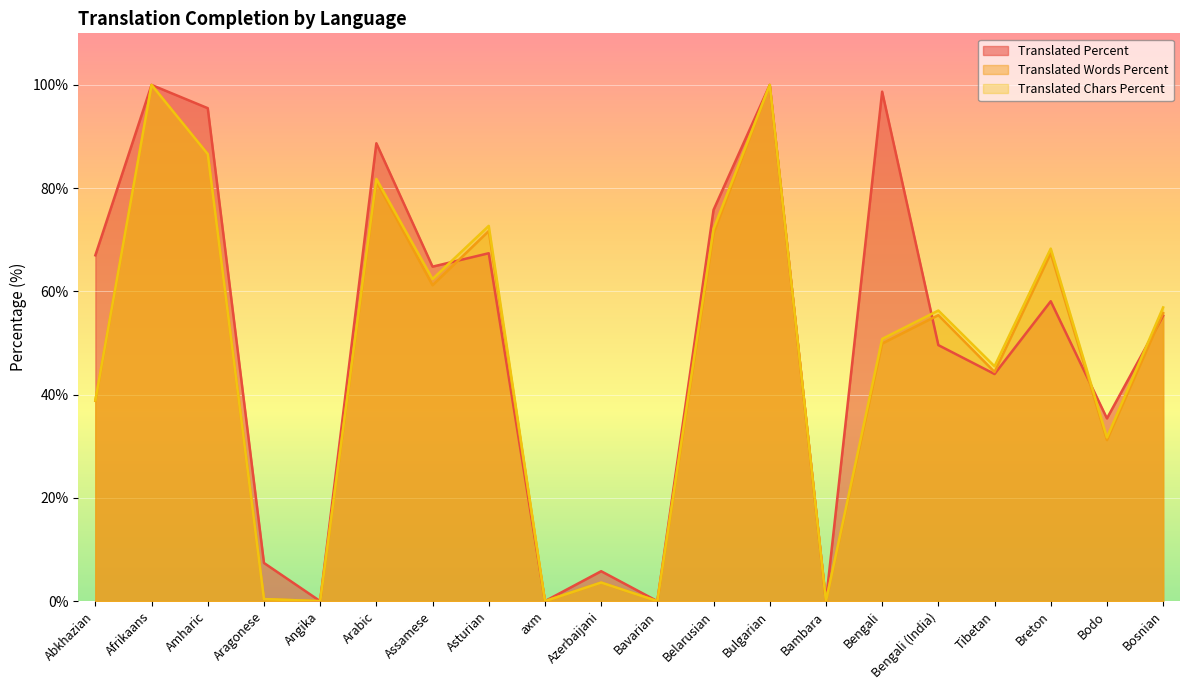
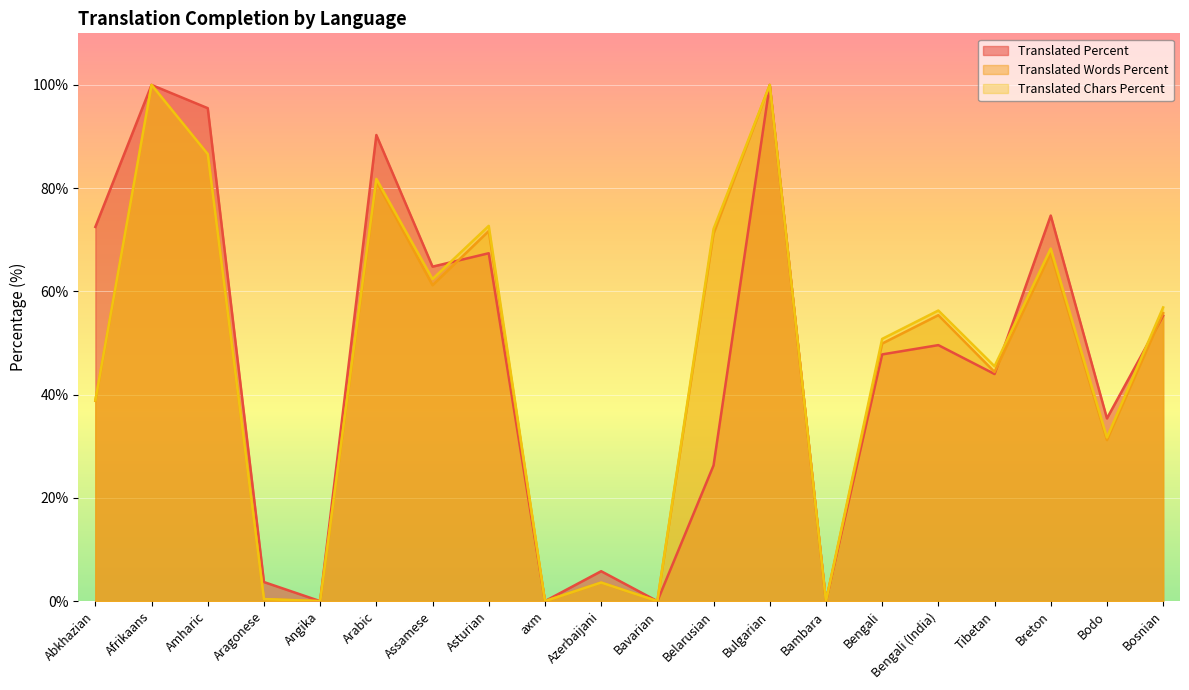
  {
    "Translated Percent": {
-     "Abkhazian": "67%",
+     "Abkhazian": "73%",
      "Amharic": "96%",
-     "Aragonese": "7%",
-     "Arabic": "89%",
+     "Aragonese": "4%",
+     "Arabic": "90%",
      "Assamese": "65%",
      "Asturian": "67%",
      "Azerbaijani": "6%",
-     "Belarusian": "76%",
-     "Bengali": "99%",
+     "Belarusian": "26%",
+     "Bengali": "48%",
      "Bengali (India)": "50%",
-     "Breton": "58%",
+     "Breton": "75%",
      "Bodo": "35%",
      "Bosnian": "55%"
    }
  }
